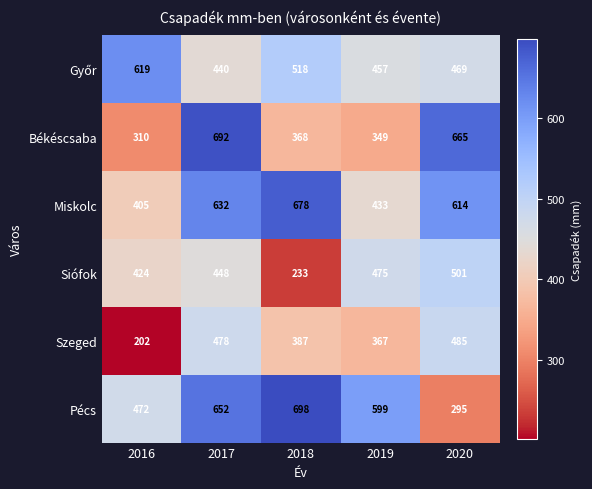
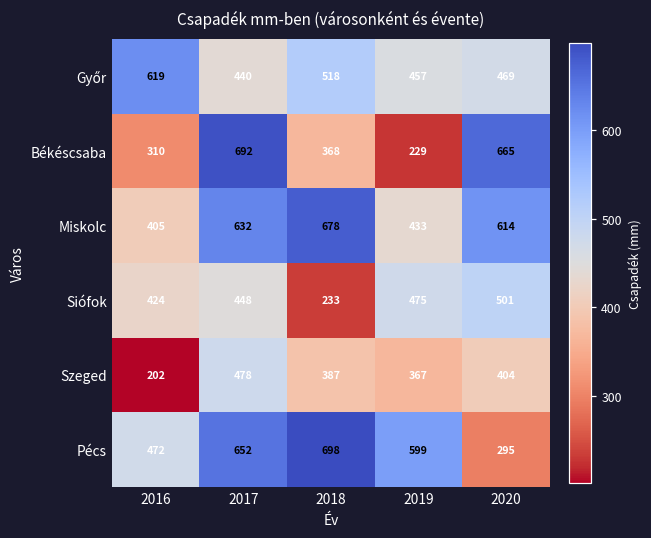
  {
    "Győr": {
      "2016": 619,
      "2018": 518
    },
    "Békéscsaba": {
      "2016": 310,
      "2017": 692,
      "2018": 368,
-     "2019": 349,
+     "2019": 229,
      "2020": 665
    },
    "Miskolc": {
      "2016": 405,
      "2017": 632,
      "2018": 678,
      "2020": 614
    },
    "Siófok": {
      "2016": 424,
      "2018": 233,
      "2019": 475,
      "2020": 501
    },
    "Szeged": {
      "2016": 202,
      "2017": 478,
      "2018": 387,
      "2019": 367,
-     "2020": 485
+     "2020": 404
    },
    "Pécs": {
      "2017": 652,
      "2018": 698,
      "2019": 599,
      "2020": 295
    }
  }
